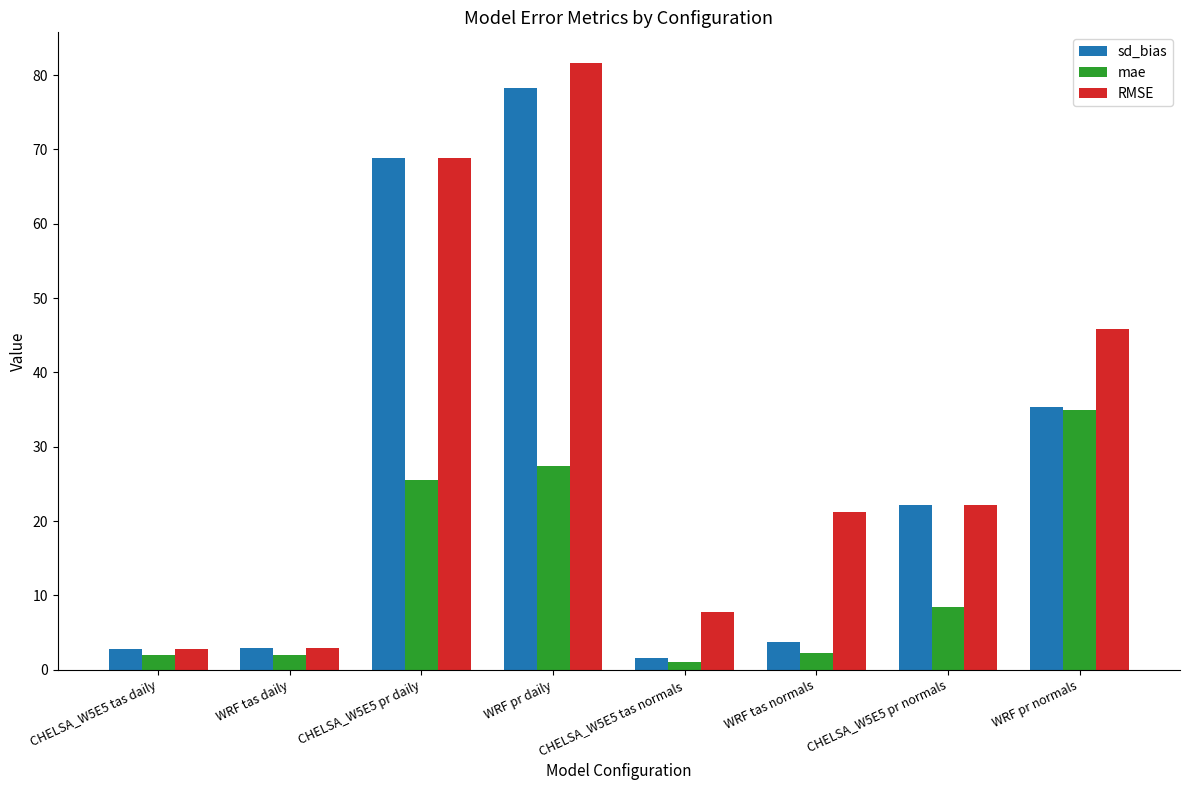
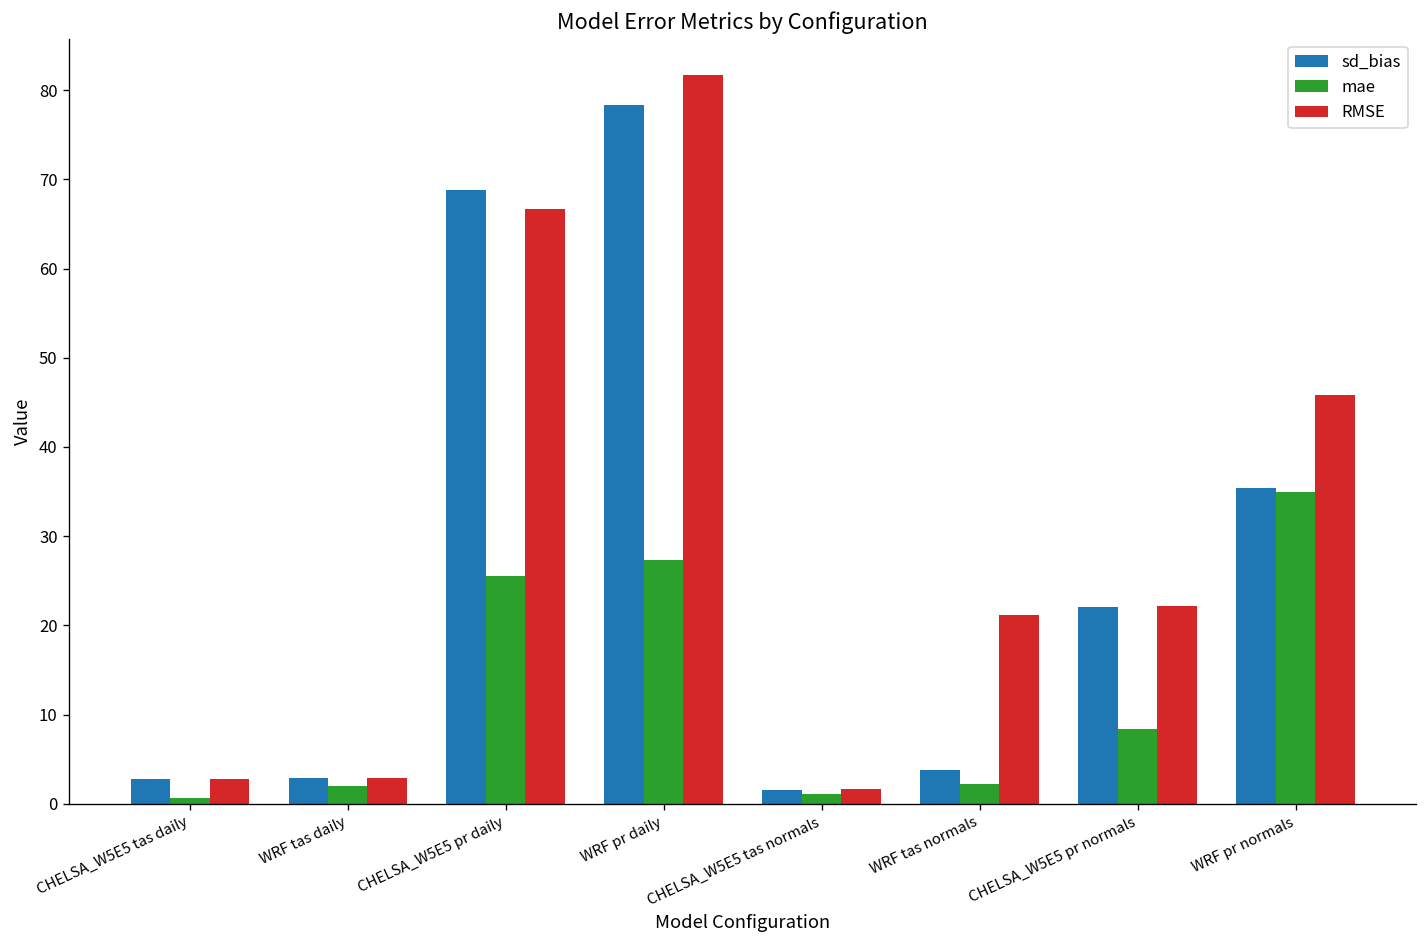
  {
    "sd_bias": {
      "CHELSA_W5E5 tas daily": 3,
      "WRF tas daily": 3,
      "CHELSA_W5E5 pr daily": 69,
      "WRF pr daily": 78,
      "CHELSA_W5E5 tas normals": 2,
      "WRF tas normals": 4,
      "CHELSA_W5E5 pr normals": 22,
      "WRF pr normals": 35
    },
    "mae": {
-     "CHELSA_W5E5 tas daily": 2,
+     "CHELSA_W5E5 tas daily": 1,
      "WRF tas daily": 2,
      "CHELSA_W5E5 pr daily": 26,
      "WRF pr daily": 27,
      "CHELSA_W5E5 tas normals": 1,
      "WRF tas normals": 2,
      "CHELSA_W5E5 pr normals": 8,
      "WRF pr normals": 35
    },
    "RMSE": {
      "CHELSA_W5E5 tas daily": 3,
      "WRF tas daily": 3,
-     "CHELSA_W5E5 pr daily": 69,
+     "CHELSA_W5E5 pr daily": 67,
      "WRF pr daily": 82,
-     "CHELSA_W5E5 tas normals": 8,
+     "CHELSA_W5E5 tas normals": 2,
      "WRF tas normals": 21,
      "CHELSA_W5E5 pr normals": 22,
      "WRF pr normals": 46
    }
  }
